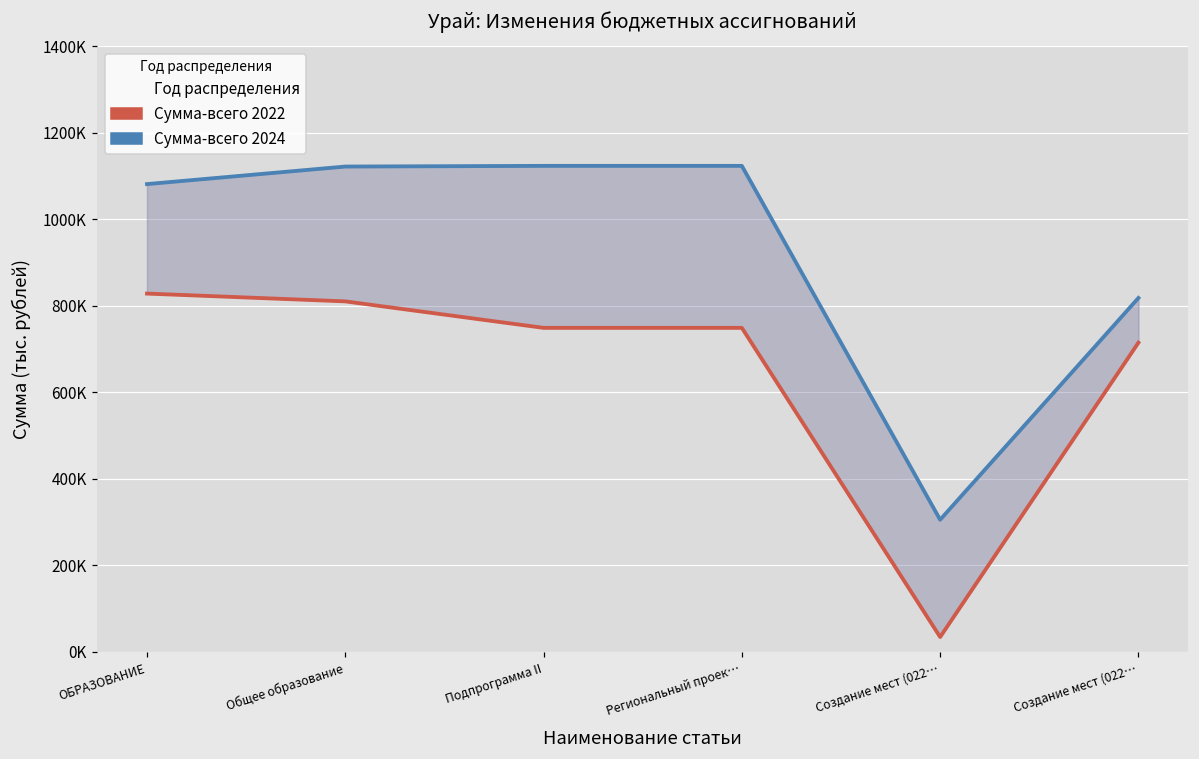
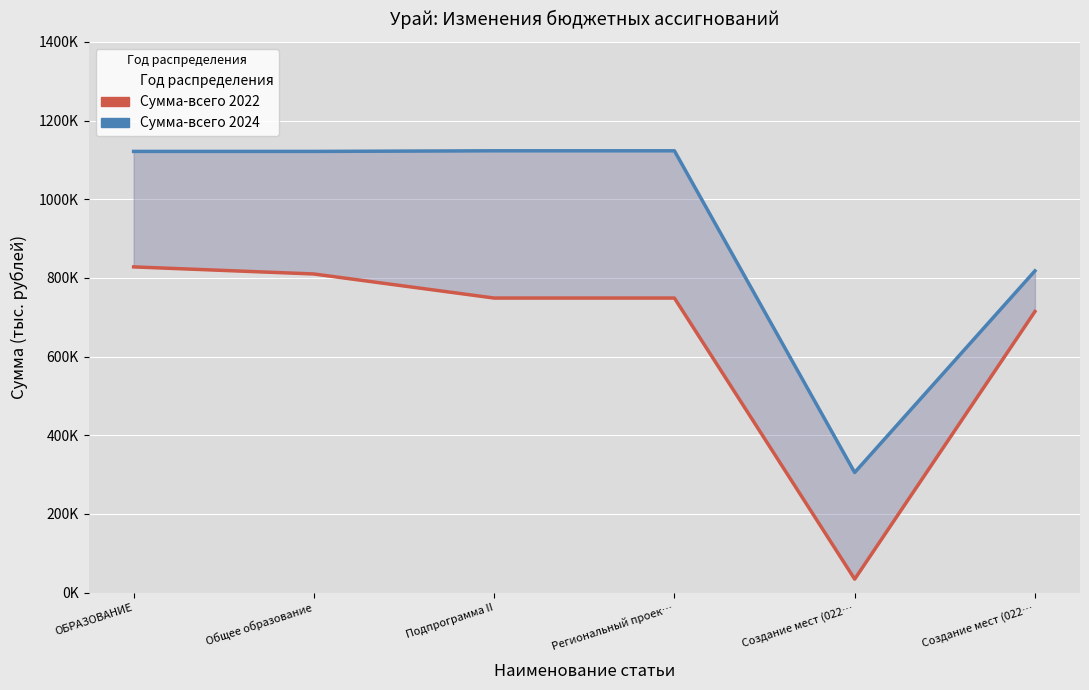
  {
    "Сумма-всего 2022": {
      "ОБРАЗОВАНИЕ": 830000,
      "Общее образование": 810000,
      "Подпрограмма II": 750000,
      "Региональный проек…": 750000
    },
    "Сумма-всего 2024": {
-     "ОБРАЗОВАНИЕ": 1080000,
+     "ОБРАЗОВАНИЕ": 1120000,
      "Общее образование": 1120000,
      "Подпрограмма II": 1120000,
      "Региональный проек…": 1120000
    }
  }
